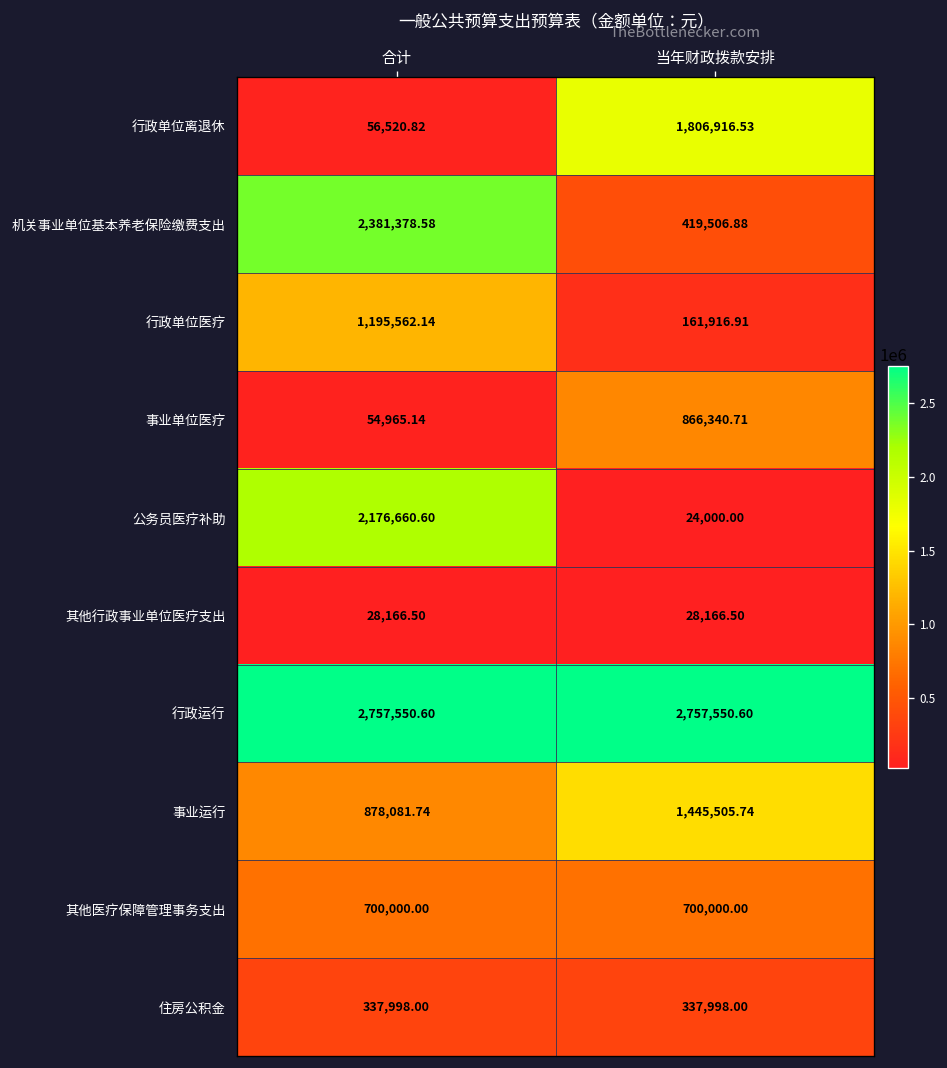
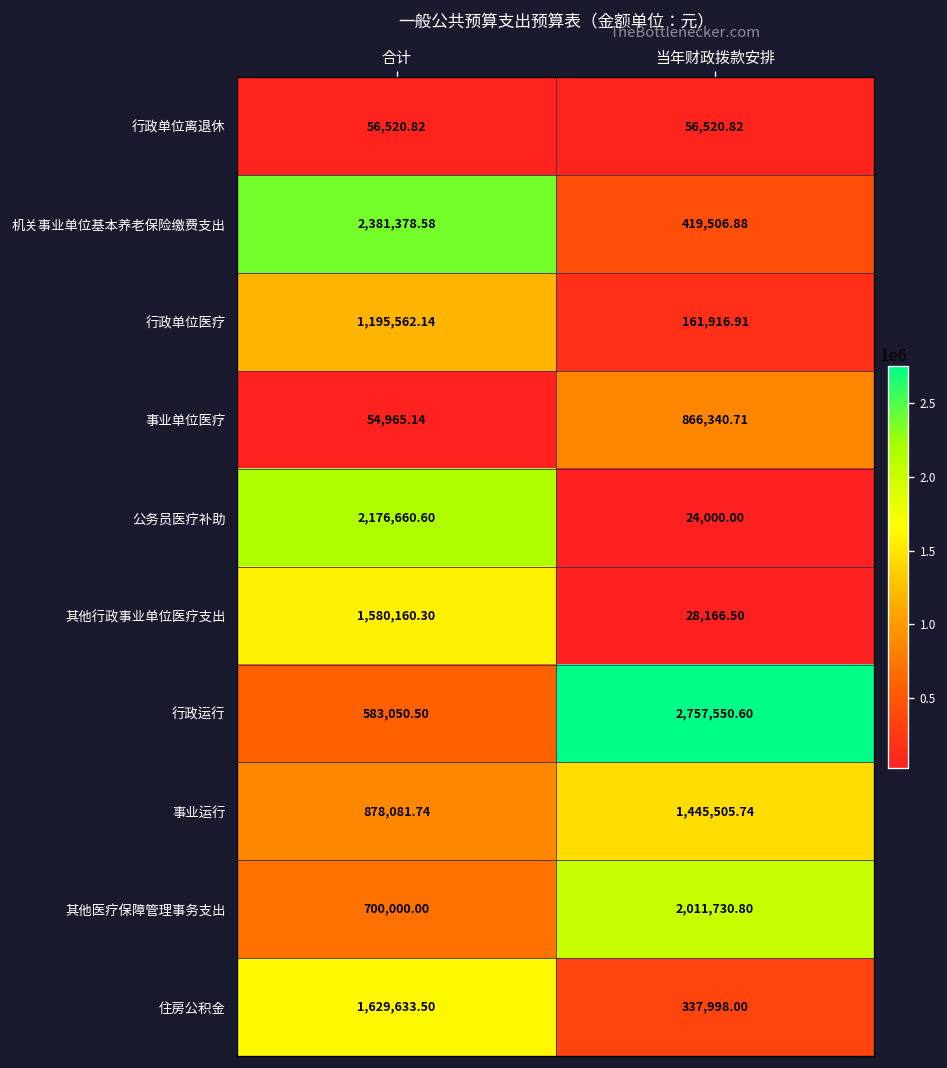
  {
    "行政单位离退休": {
      "合计": "56,520.82",
-     "当年财政拨款安排": "1,806,916.53"
+     "当年财政拨款安排": "56,520.82"
    },
    "机关事业单位基本养老保险缴费支出": {
      "合计": "2,381,378.58",
      "当年财政拨款安排": "419,506.88"
    },
    "行政单位医疗": {
      "合计": "1,195,562.14",
      "当年财政拨款安排": "161,916.91"
    },
    "事业单位医疗": {
      "合计": "54,965.14",
      "当年财政拨款安排": "866,340.71"
    },
    "公务员医疗补助": {
      "合计": "2,176,660.60",
      "当年财政拨款安排": "24,000.00"
    },
    "其他行政事业单位医疗支出": {
-     "合计": "28,166.50",
+     "合计": "1,580,160.30",
      "当年财政拨款安排": "28,166.50"
    },
    "行政运行": {
-     "合计": "2,757,550.60",
+     "合计": "583,050.50",
      "当年财政拨款安排": "2,757,550.60"
    },
    "事业运行": {
      "合计": "878,081.74",
      "当年财政拨款安排": "1,445,505.74"
    },
    "其他医疗保障管理事务支出": {
      "合计": "700,000.00",
-     "当年财政拨款安排": "700,000.00"
+     "当年财政拨款安排": "2,011,730.80"
    },
    "住房公积金": {
-     "合计": "337,998.00",
+     "合计": "1,629,633.50",
      "当年财政拨款安排": "337,998.00"
    }
  }
